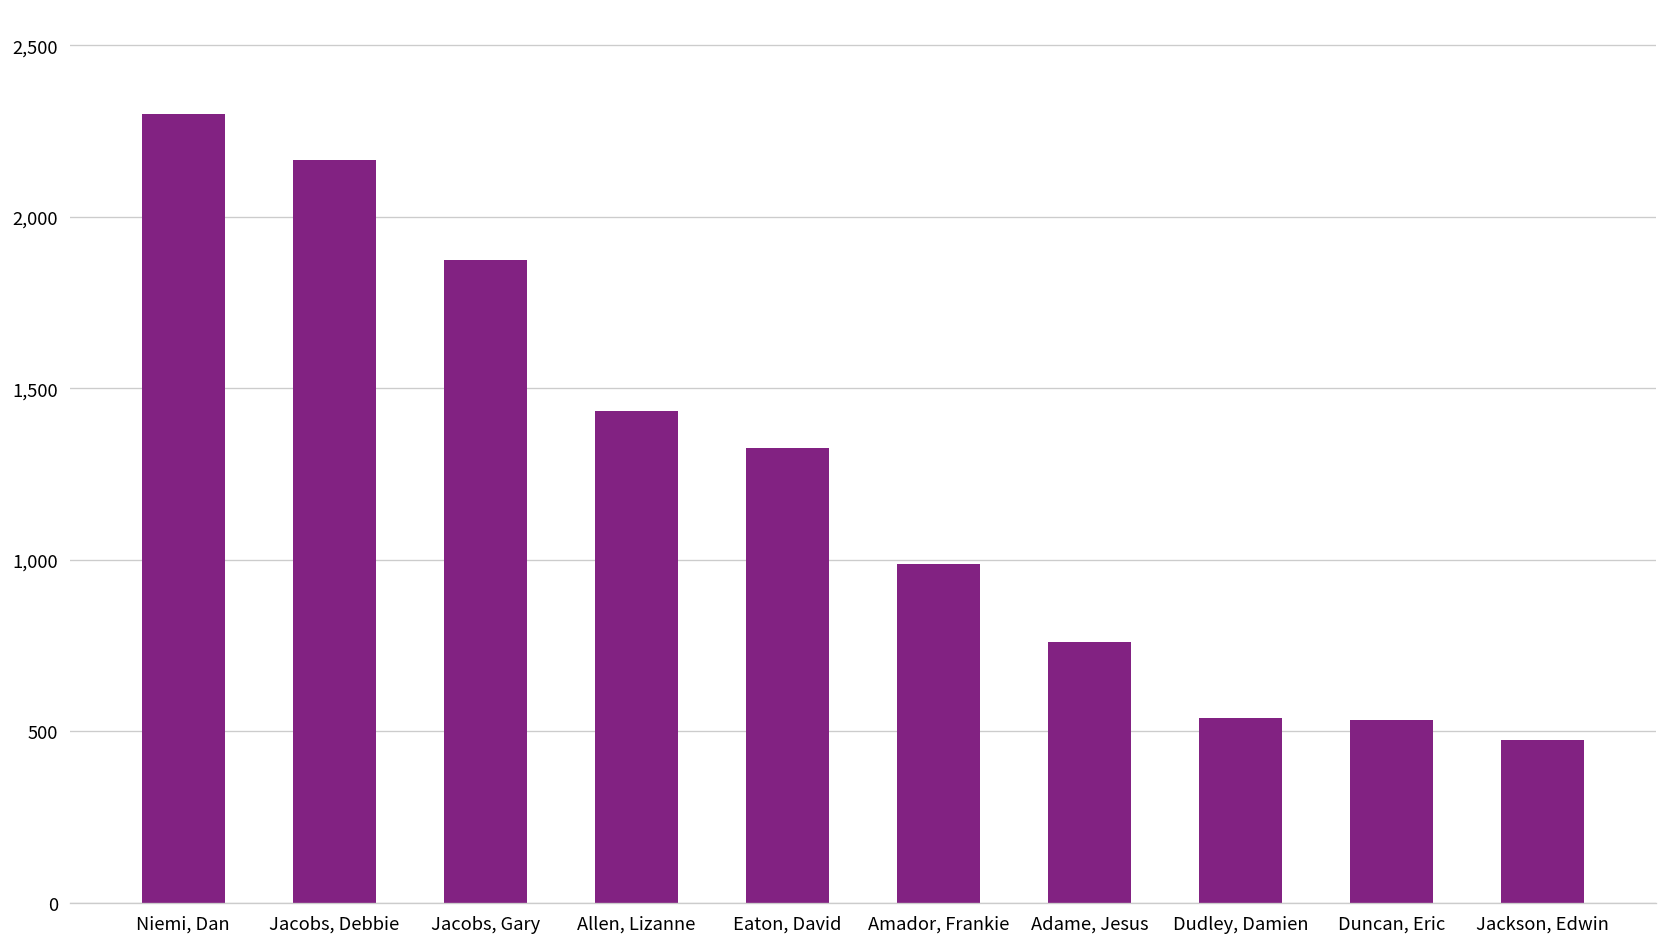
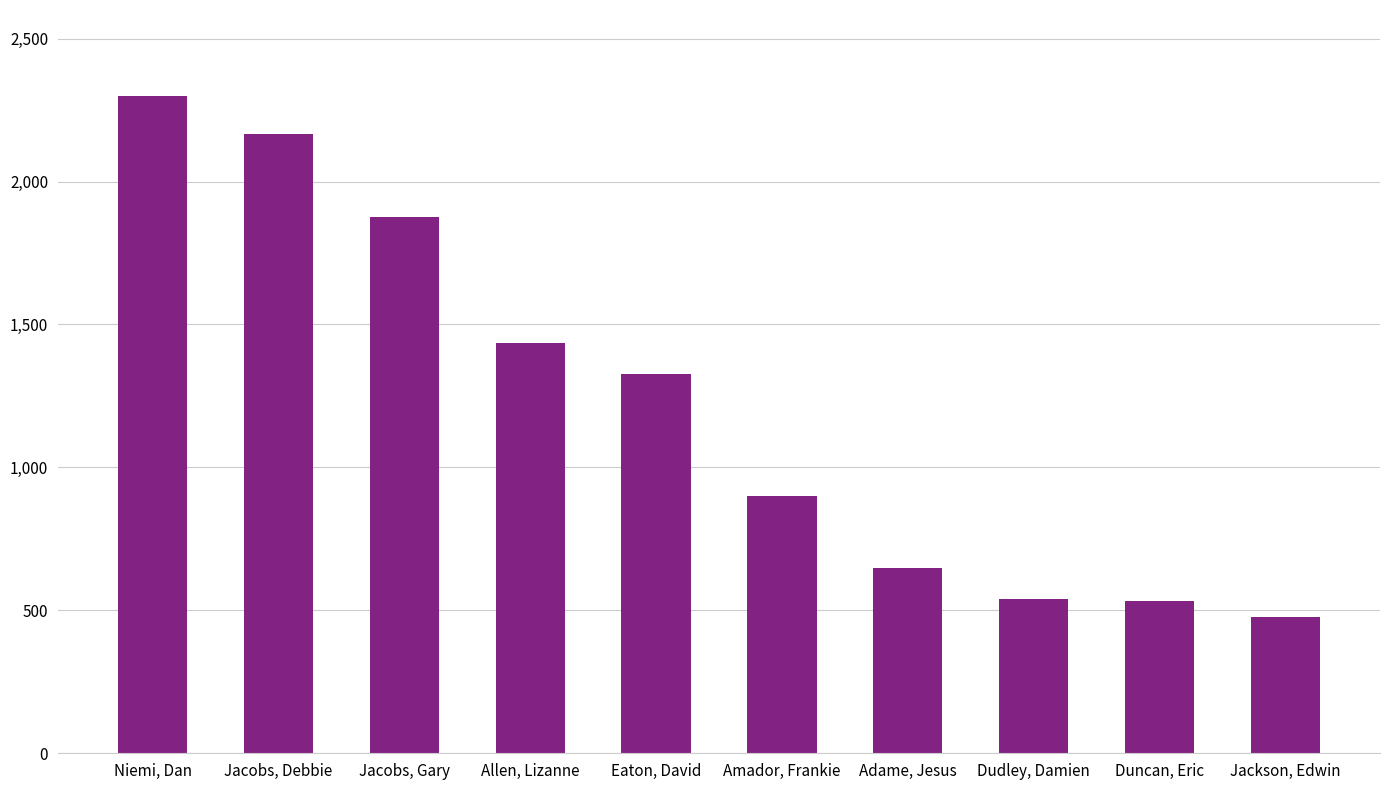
  {
    "Niemi, Dan": "2,300",
    "Jacobs, Debbie": "2,170",
    "Jacobs, Gary": "1,880",
    "Allen, Lizanne": "1,440",
    "Eaton, David": "1,330",
-   "Amador, Frankie": "990",
-   "Adame, Jesus": "760",
+   "Amador, Frankie": "900",
+   "Adame, Jesus": "650",
    "Dudley, Damien": "540",
    "Duncan, Eric": "530",
    "Jackson, Edwin": "480"
  }
